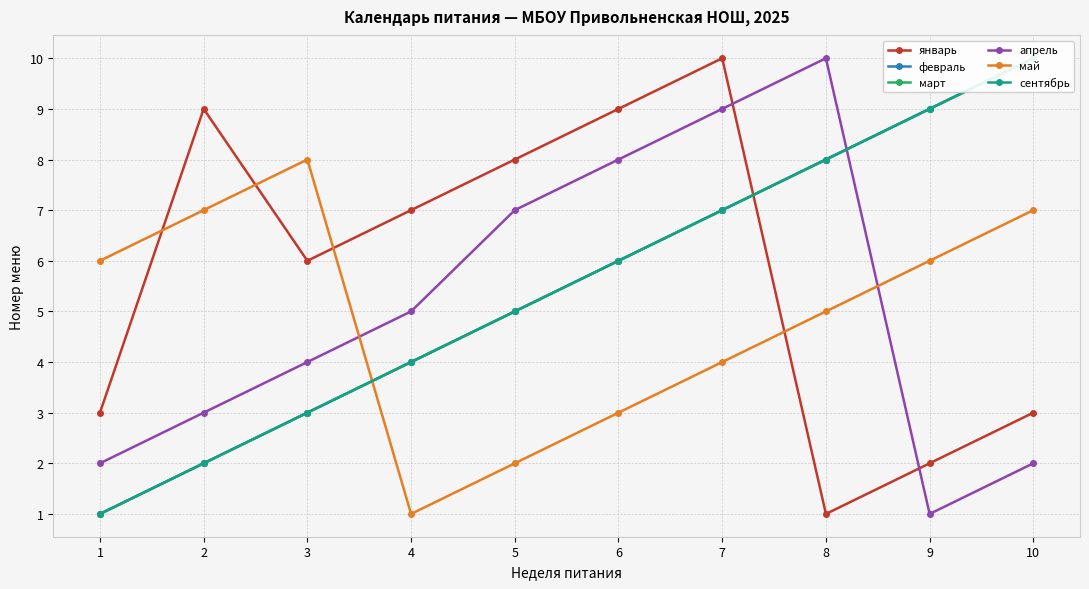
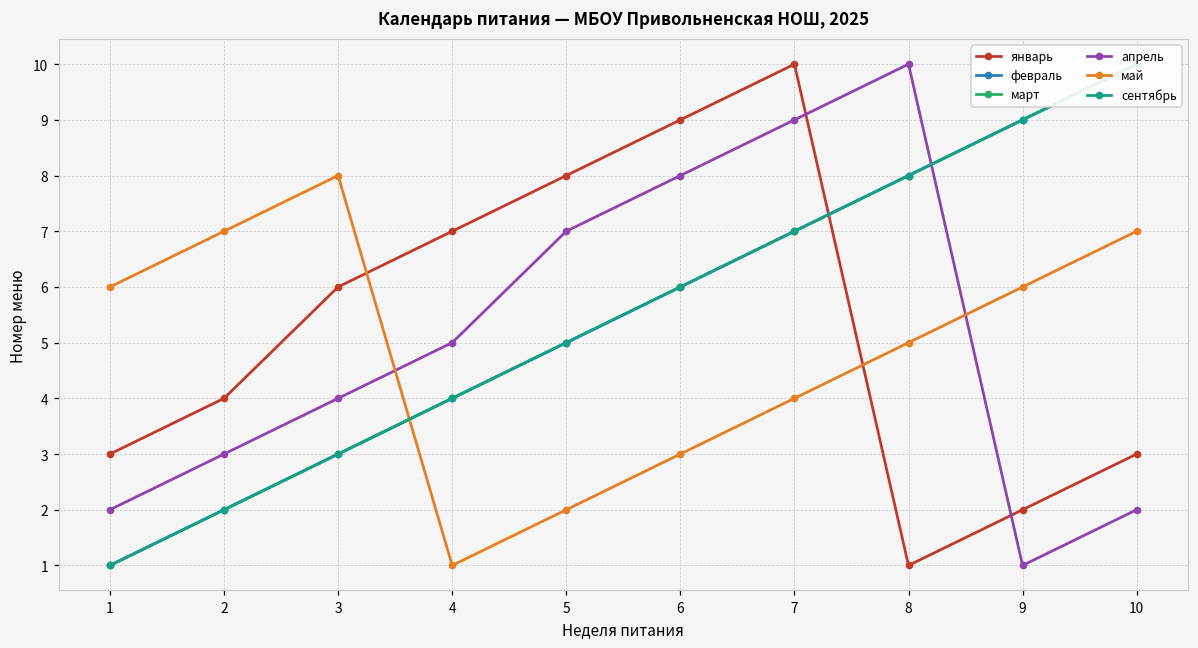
  {
    "январь": {
      "1": 3,
-     "2": 9,
+     "2": 4,
      "3": 6,
      "4": 7,
      "5": 8,
      "6": 9,
      "7": 10,
      "8": 1,
      "9": 2,
      "10": 3
    },
    "сентябрь": {
      "1": 1,
      "2": 2,
      "3": 3,
      "4": 4,
      "5": 5,
      "6": 6,
      "7": 7,
      "8": 8,
      "9": 9
    },
    "апрель": {
      "1": 2,
      "2": 3,
      "3": 4,
      "4": 5,
      "5": 7,
      "6": 8,
      "7": 9,
      "8": 10,
      "9": 1,
      "10": 2
    },
    "май": {
      "1": 6,
      "2": 7,
      "3": 8,
      "4": 1,
      "5": 2,
      "6": 3,
      "7": 4,
      "8": 5,
      "9": 6,
      "10": 7
    }
  }
